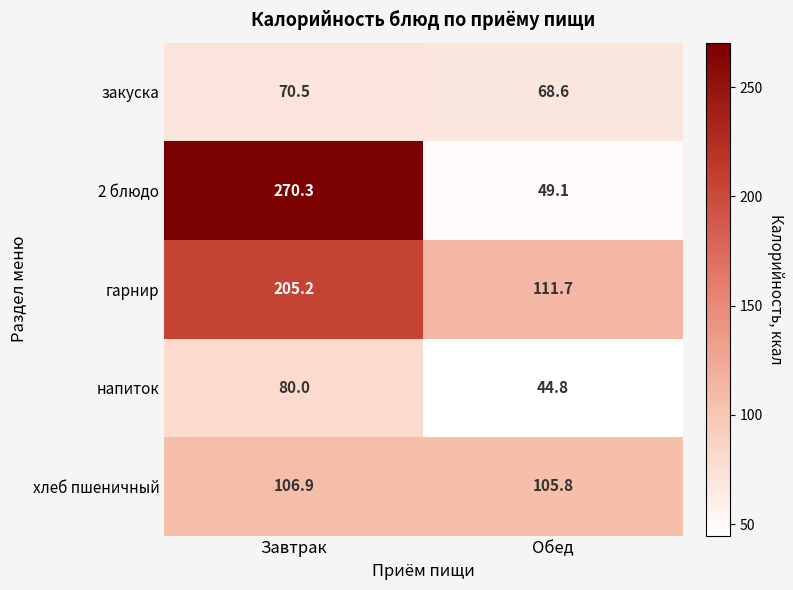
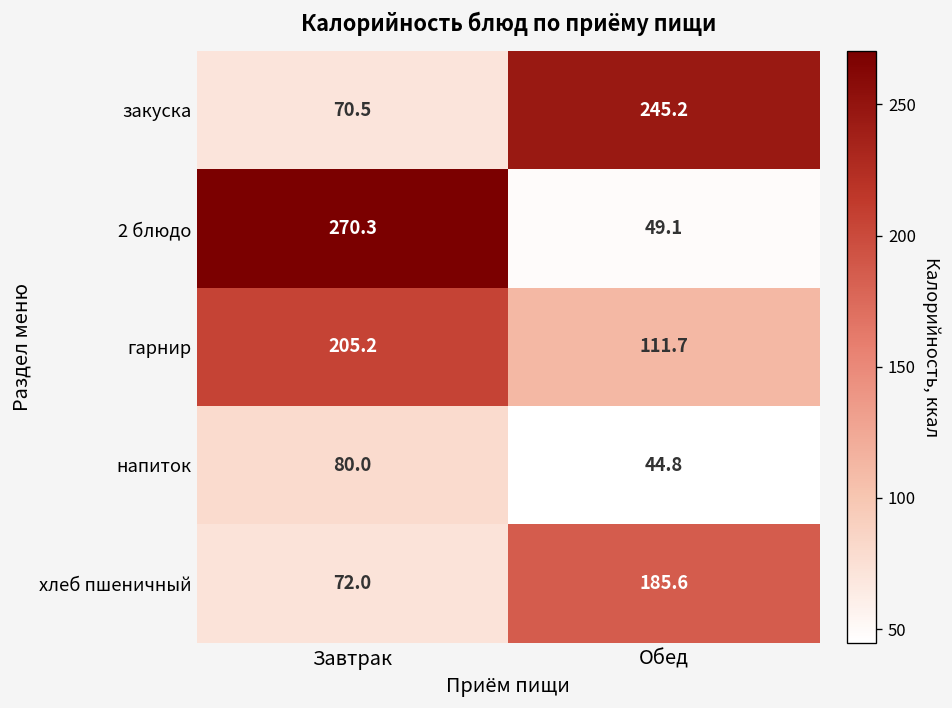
  {
    "закуска": {
      "Завтрак": 70.5,
-     "Обед": 68.6
+     "Обед": 245.2
    },
    "2 блюдо": {
      "Завтрак": 270.3,
      "Обед": 49.1
    },
    "гарнир": {
      "Завтрак": 205.2,
      "Обед": 111.7
    },
    "напиток": {
      "Завтрак": 80.0,
      "Обед": 44.8
    },
    "хлеб пшеничный": {
-     "Завтрак": 106.9,
-     "Обед": 105.8
+     "Завтрак": 72.0,
+     "Обед": 185.6
    }
  }
